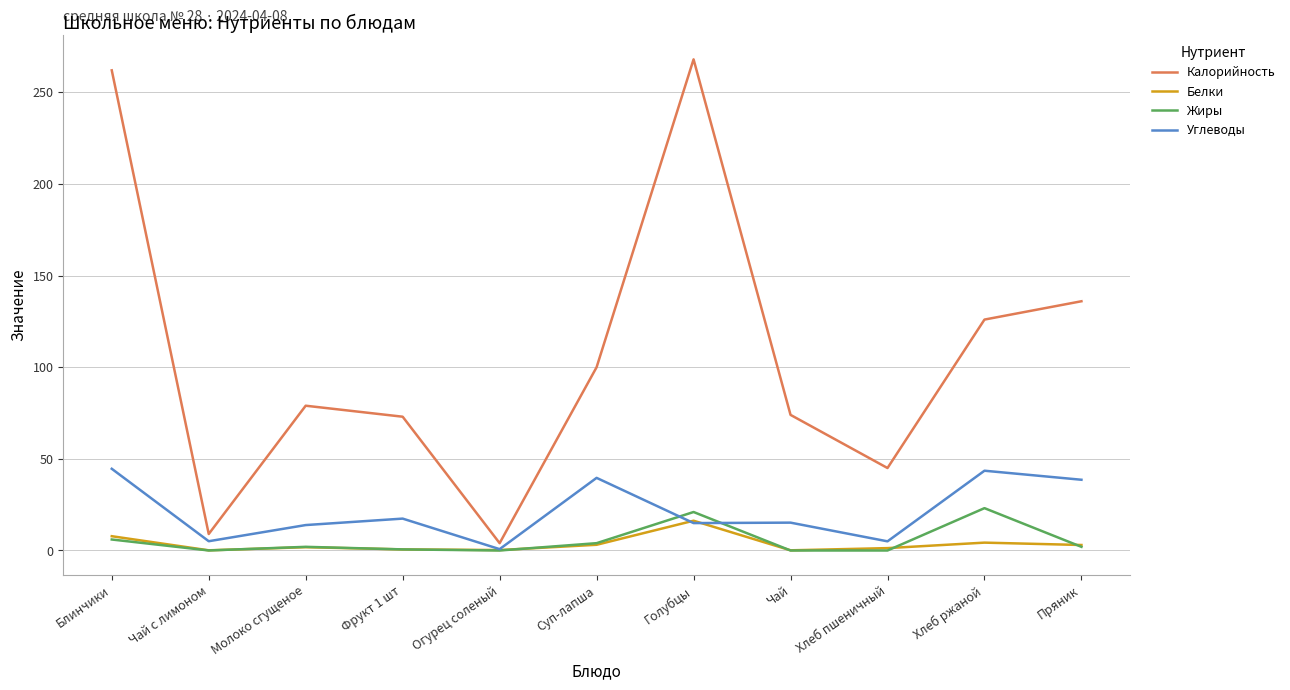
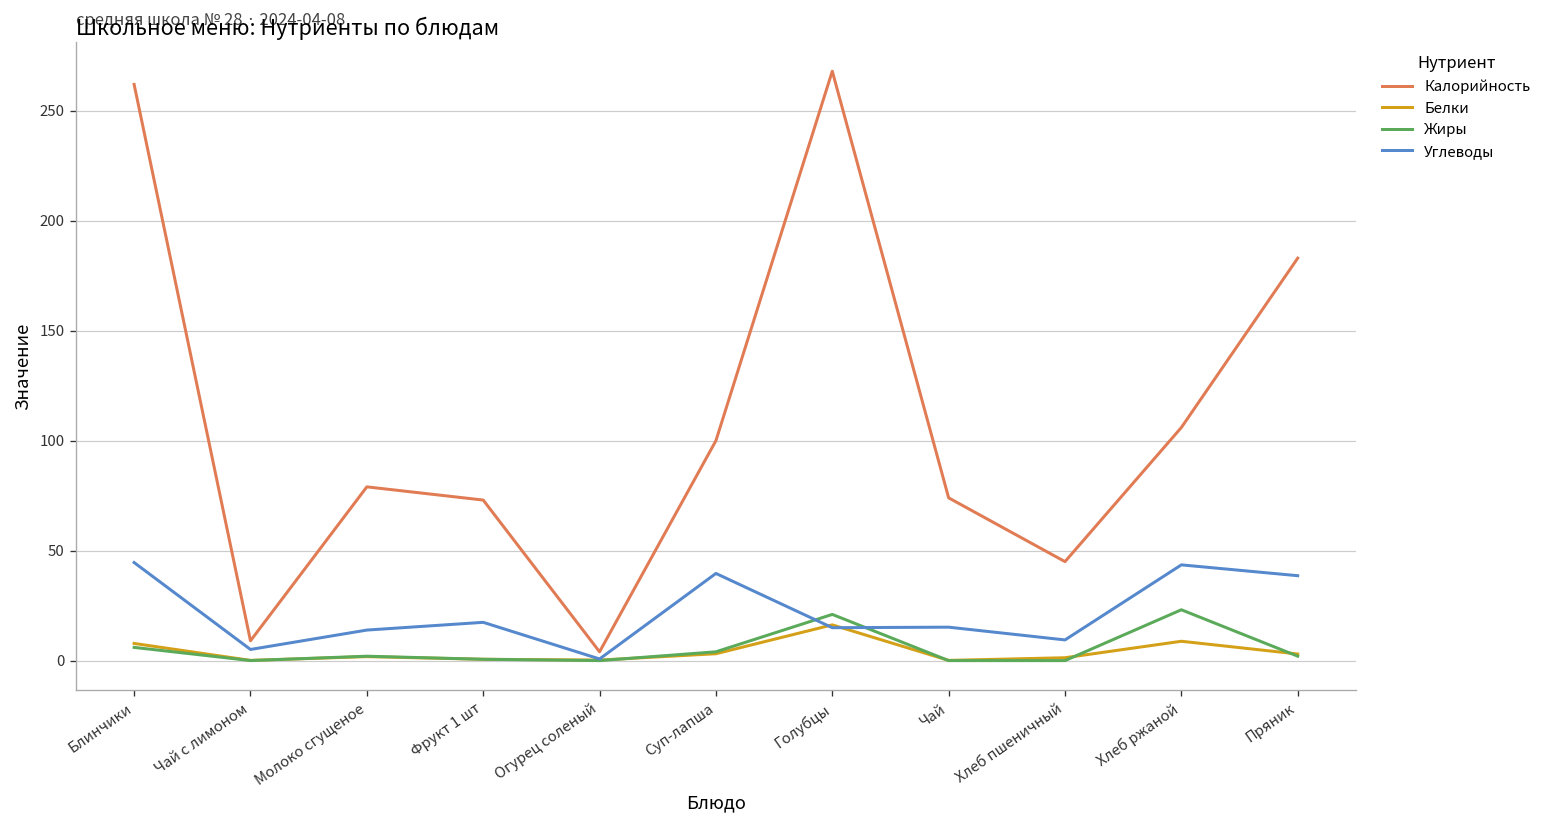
  {
    "Калорийность": {
      "Блинчики": 262,
      "Чай с лимоном": 9,
      "Молоко сгущеное": 79,
      "Фрукт 1 шт": 73,
      "Огурец соленый": 4,
      "Суп-лапша": 100,
      "Голубцы": 268,
      "Чай": 74,
      "Хлеб пшеничный": 45,
-     "Хлеб ржаной": 126,
-     "Пряник": 136
+     "Хлеб ржаной": 106,
+     "Пряник": 183
    },
    "Белки": {
      "Блинчики": 8,
-     "Хлеб ржаной": 4
+     "Хлеб ржаной": 9
    },
    "Жиры": {
      "Блинчики": 6,
      "Голубцы": 21,
      "Хлеб ржаной": 23
    },
    "Углеводы": {
      "Блинчики": 45,
      "Чай с лимоном": 5,
      "Молоко сгущеное": 14,
      "Фрукт 1 шт": 17,
      "Суп-лапша": 40,
      "Чай": 15,
-     "Хлеб пшеничный": 5,
+     "Хлеб пшеничный": 9,
      "Хлеб ржаной": 44,
      "Пряник": 39
    }
  }
